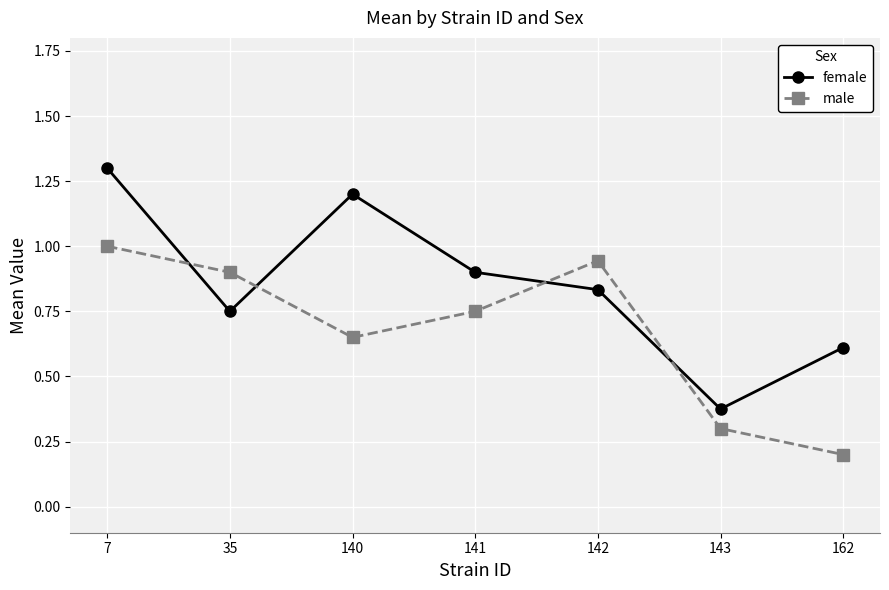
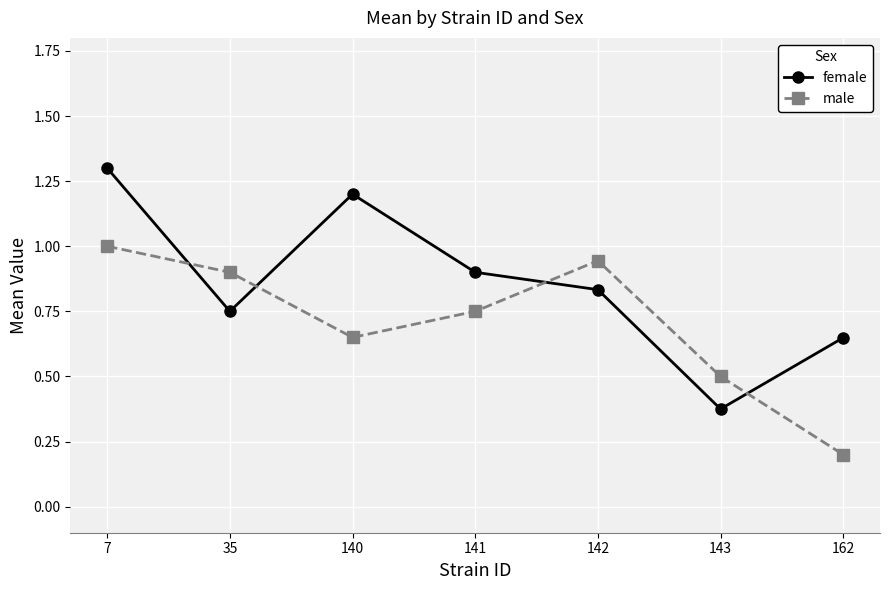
  {
    "female": {
      "7": 1.30,
      "35": 0.75,
      "140": 1.20,
      "141": 0.90,
      "142": 0.83,
      "143": 0.38,
-     "162": 0.61
+     "162": 0.65
    },
    "male": {
      "7": 1.0,
      "35": 0.9,
      "140": 0.65,
      "141": 0.75,
      "142": 0.94,
-     "143": 0.3,
+     "143": 0.5,
      "162": 0.2
    }
  }
